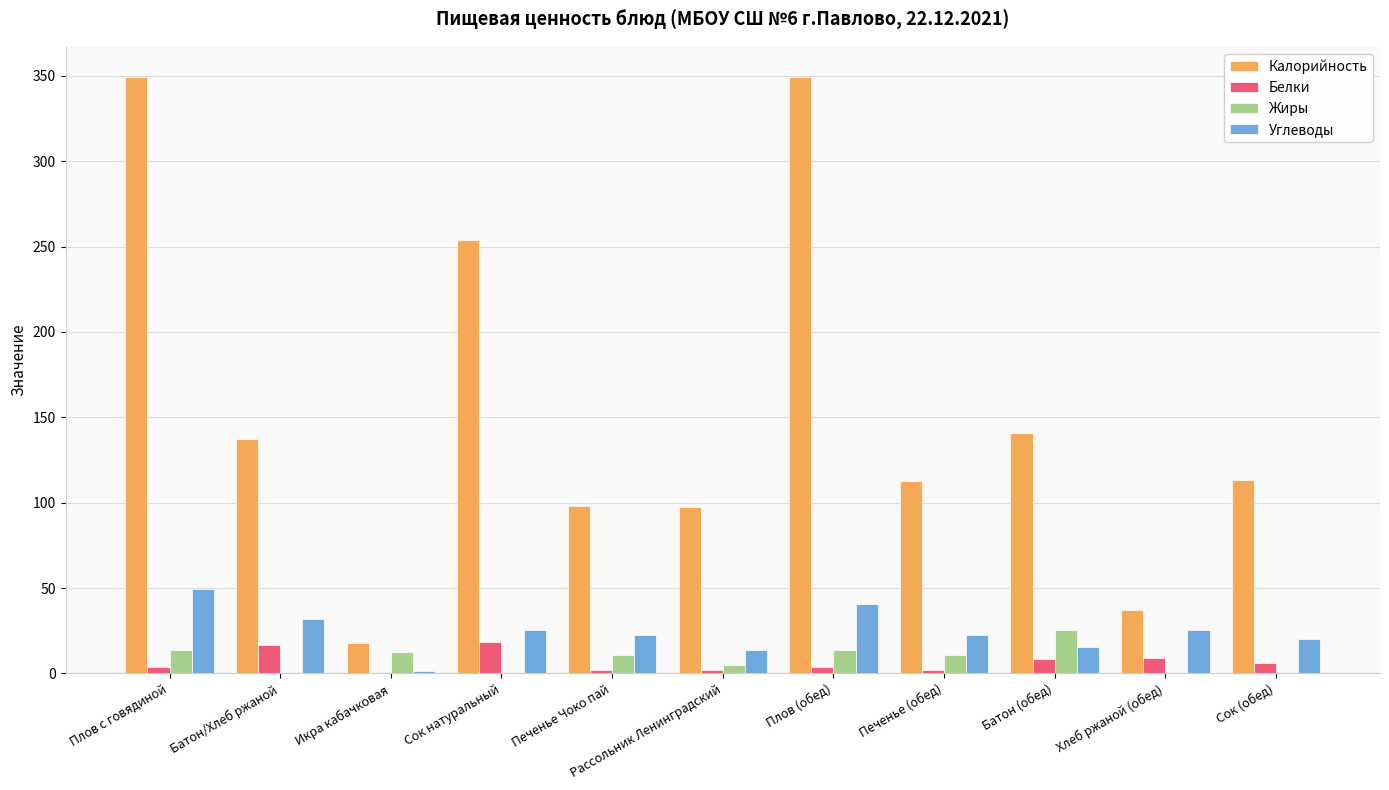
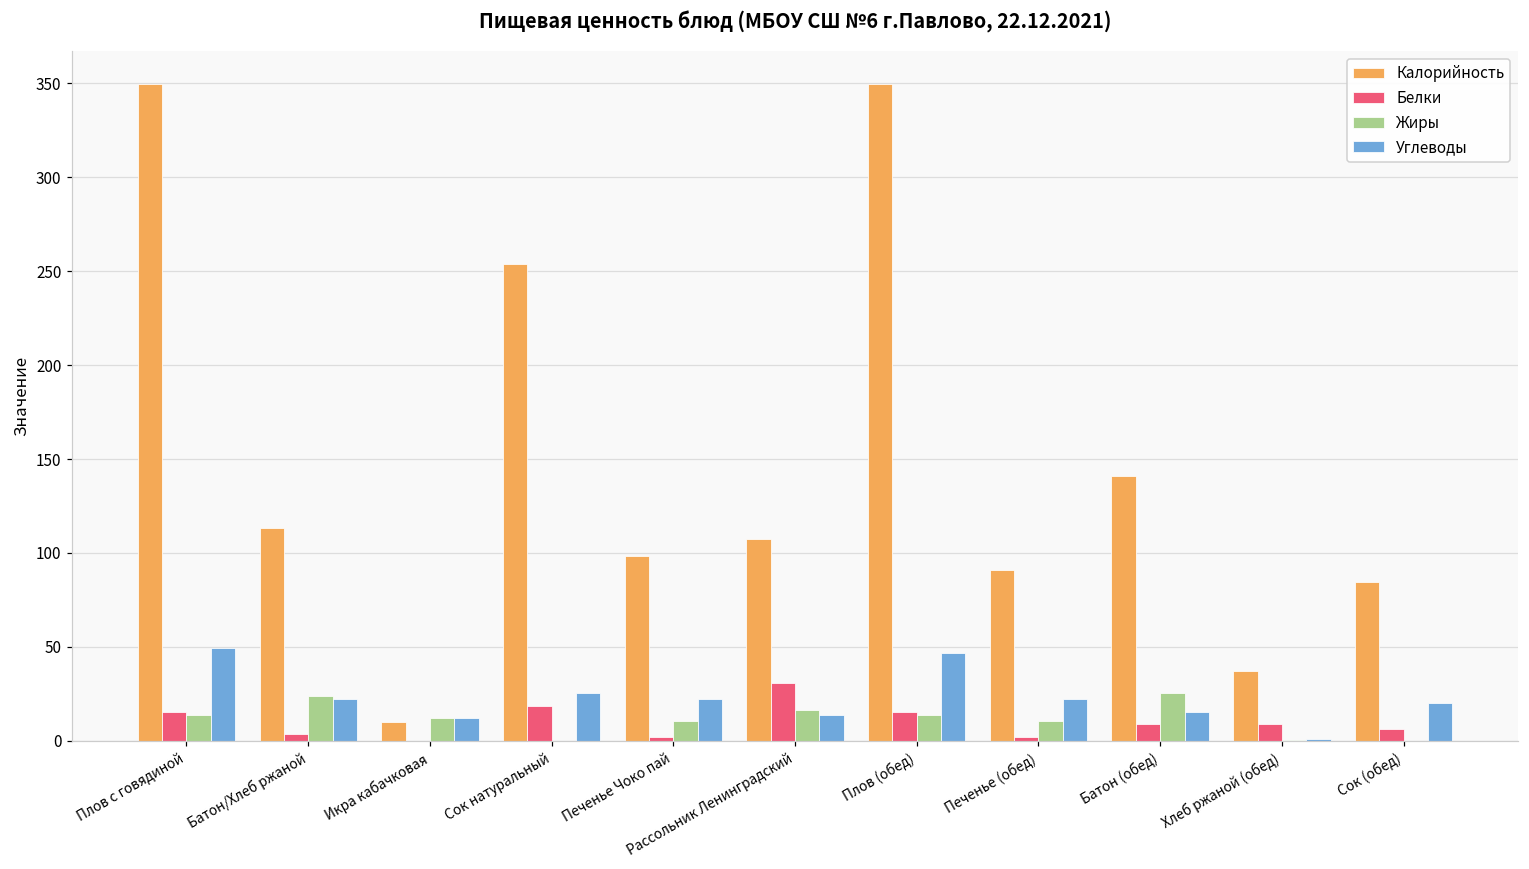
  {
    "Калорийность": {
      "Плов с говядиной": 350,
-     "Батон/Хлеб ржаной": 138,
-     "Икра кабачковая": 18,
+     "Батон/Хлеб ржаной": 113,
+     "Икра кабачковая": 10,
      "Сок натуральный": 254,
      "Печенье Чоко пай": 98,
-     "Рассольник Ленинградский": 98,
+     "Рассольник Ленинградский": 107,
      "Плов (обед)": 350,
-     "Печенье (обед)": 113,
+     "Печенье (обед)": 91,
      "Батон (обед)": 141,
      "Хлеб ржаной (обед)": 37,
-     "Сок (обед)": 113
+     "Сок (обед)": 84
    },
    "Белки": {
-     "Плов с говядиной": 4,
-     "Батон/Хлеб ржаной": 17,
+     "Плов с говядиной": 15,
+     "Батон/Хлеб ржаной": 4,
      "Икра кабачковая": 0,
      "Сок натуральный": 19,
      "Печенье Чоко пай": 2,
-     "Рассольник Ленинградский": 2,
-     "Плов (обед)": 4,
+     "Рассольник Ленинградский": 31,
+     "Плов (обед)": 15,
      "Печенье (обед)": 2,
      "Батон (обед)": 9,
      "Хлеб ржаной (обед)": 9,
      "Сок (обед)": 6
    },
    "Жиры": {
      "Плов с говядиной": 14,
-     "Батон/Хлеб ржаной": 1,
+     "Батон/Хлеб ржаной": 24,
      "Икра кабачковая": 12,
      "Сок натуральный": 0,
      "Печенье Чоко пай": 11,
-     "Рассольник Ленинградский": 5,
+     "Рассольник Ленинградский": 17,
      "Плов (обед)": 14,
      "Печенье (обед)": 11,
      "Батон (обед)": 25,
      "Сок (обед)": 0
    },
    "Углеводы": {
      "Плов с говядиной": 49,
-     "Батон/Хлеб ржаной": 32,
-     "Икра кабачковая": 1,
+     "Батон/Хлеб ржаной": 22,
+     "Икра кабачковая": 12,
      "Сок натуральный": 26,
      "Печенье Чоко пай": 23,
      "Рассольник Ленинградский": 14,
-     "Плов (обед)": 40,
+     "Плов (обед)": 47,
      "Печенье (обед)": 23,
      "Батон (обед)": 15,
-     "Хлеб ржаной (обед)": 26,
+     "Хлеб ржаной (обед)": 1,
      "Сок (обед)": 20
    }
  }
